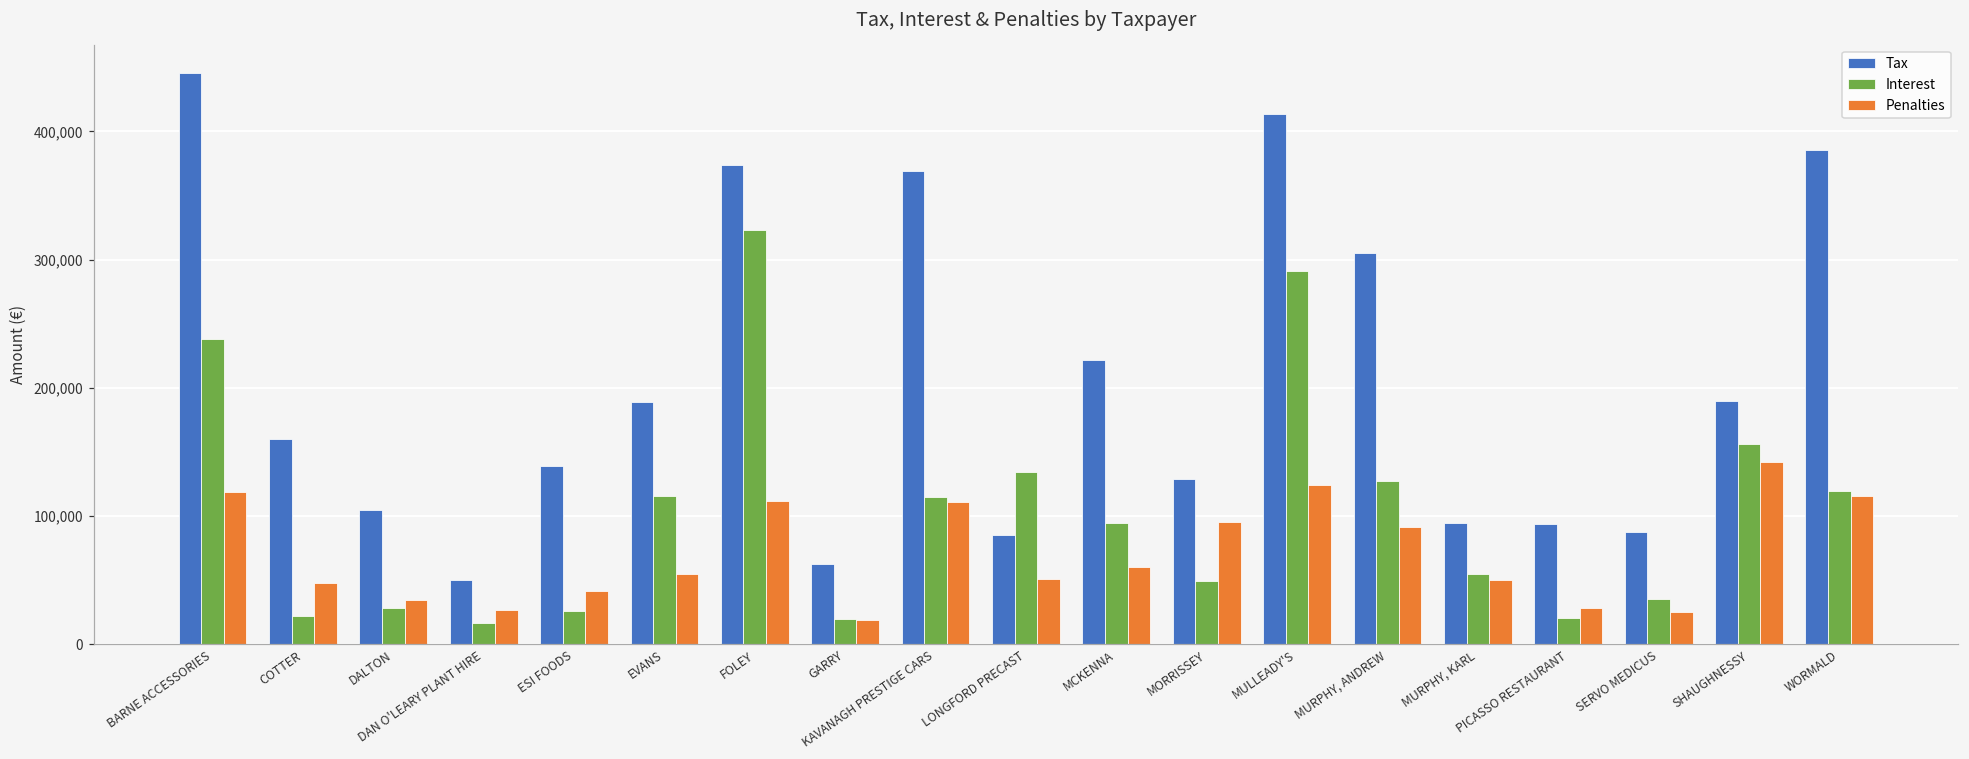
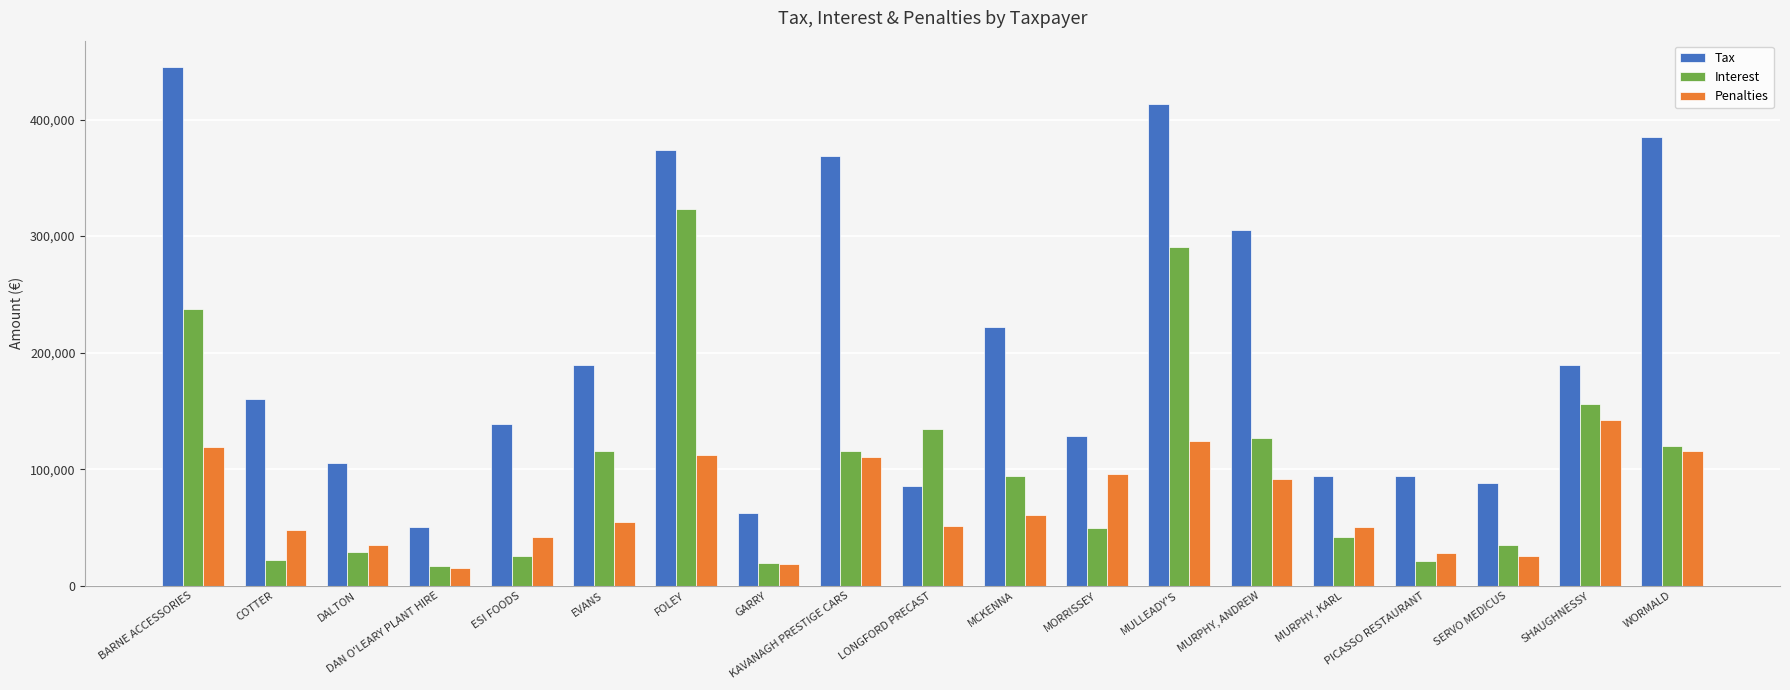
  {
    "Tax": {
      "BARNE ACCESSORIES": "445,000",
      "COTTER": "160,000",
      "DALTON": "105,000",
      "DAN O'LEARY PLANT HIRE": "50,000",
      "ESI FOODS": "139,000",
      "EVANS": "189,000",
      "FOLEY": "374,000",
      "GARRY": "62,000",
      "KAVANAGH PRESTIGE CARS": "369,000",
      "LONGFORD PRECAST": "85,000",
      "MCKENNA": "222,000",
      "MORRISSEY": "129,000",
      "MULLEADY'S": "414,000",
      "MURPHY, ANDREW": "305,000",
      "MURPHY, KARL": "94,000",
      "PICASSO RESTAURANT": "94,000",
      "SERVO MEDICUS": "88,000",
      "SHAUGHNESSY": "190,000",
      "WORMALD": "385,000"
    },
    "Interest": {
      "BARNE ACCESSORIES": "238,000",
      "COTTER": "22,000",
      "DALTON": "29,000",
      "DAN O'LEARY PLANT HIRE": "17,000",
      "ESI FOODS": "26,000",
      "EVANS": "116,000",
      "FOLEY": "323,000",
      "GARRY": "19,000",
      "KAVANAGH PRESTIGE CARS": "115,000",
      "LONGFORD PRECAST": "134,000",
      "MCKENNA": "94,000",
      "MORRISSEY": "49,000",
      "MULLEADY'S": "291,000",
      "MURPHY, ANDREW": "127,000",
-     "MURPHY, KARL": "55,000",
+     "MURPHY, KARL": "42,000",
      "PICASSO RESTAURANT": "21,000",
      "SERVO MEDICUS": "35,000",
      "SHAUGHNESSY": "156,000",
      "WORMALD": "120,000"
    },
    "Penalties": {
      "BARNE ACCESSORIES": "119,000",
      "COTTER": "48,000",
      "DALTON": "35,000",
-     "DAN O'LEARY PLANT HIRE": "27,000",
+     "DAN O'LEARY PLANT HIRE": "15,000",
      "ESI FOODS": "42,000",
      "EVANS": "55,000",
      "FOLEY": "112,000",
      "GARRY": "19,000",
      "KAVANAGH PRESTIGE CARS": "111,000",
      "LONGFORD PRECAST": "51,000",
      "MCKENNA": "61,000",
      "MORRISSEY": "95,000",
      "MULLEADY'S": "124,000",
      "MURPHY, ANDREW": "91,000",
      "MURPHY, KARL": "50,000",
      "PICASSO RESTAURANT": "28,000",
      "SERVO MEDICUS": "25,000",
      "SHAUGHNESSY": "142,000",
      "WORMALD": "116,000"
    }
  }
